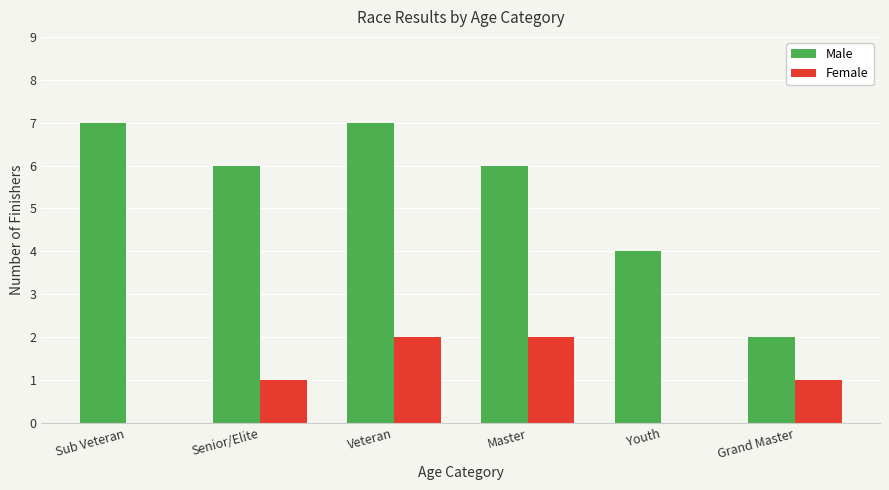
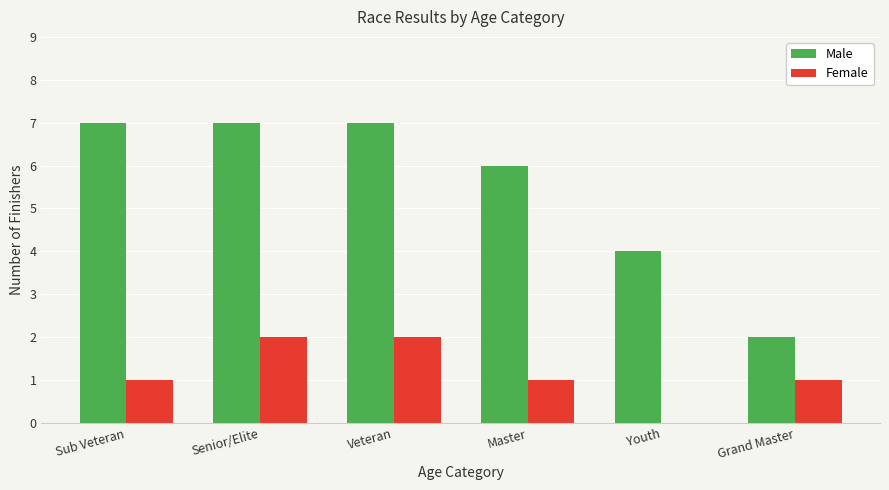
  {
    "Male": {
      "Sub Veteran": 7,
-     "Senior/Elite": 6,
+     "Senior/Elite": 7,
      "Veteran": 7,
      "Master": 6,
      "Youth": 4,
      "Grand Master": 2
    },
    "Female": {
-     "Sub Veteran": 0,
-     "Senior/Elite": 1,
+     "Sub Veteran": 1,
+     "Senior/Elite": 2,
      "Veteran": 2,
-     "Master": 2,
+     "Master": 1,
      "Youth": 0,
      "Grand Master": 1
    }
  }
